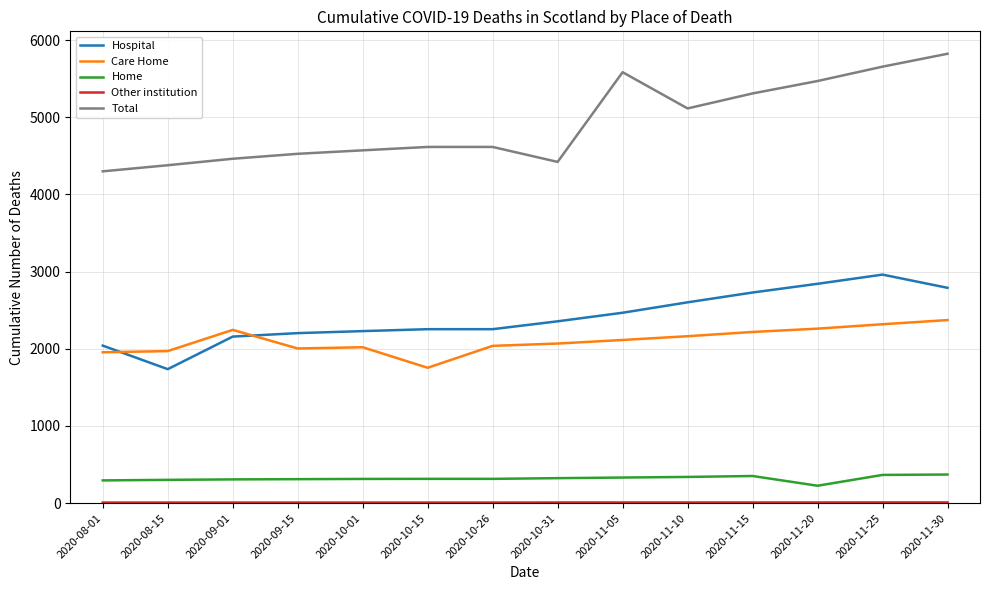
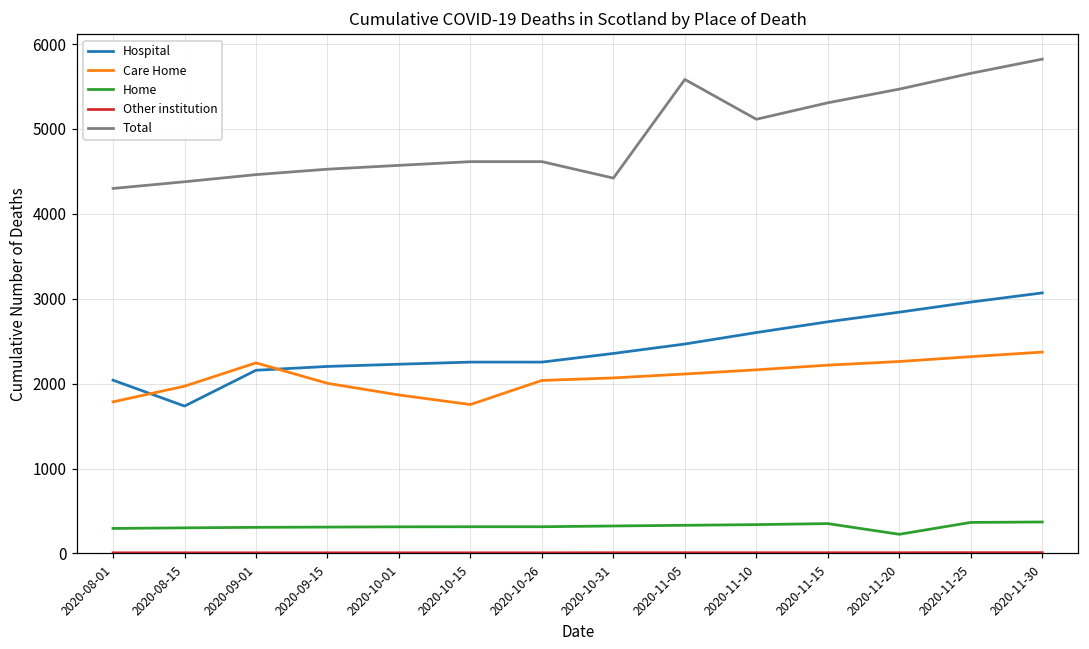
  {
    "Hospital": {
      "2020-08-01": 2000,
      "2020-08-15": 1700,
      "2020-09-01": 2200,
      "2020-09-15": 2200,
      "2020-10-01": 2200,
      "2020-10-15": 2300,
      "2020-10-26": 2300,
      "2020-10-31": 2400,
      "2020-11-05": 2500,
      "2020-11-10": 2600,
      "2020-11-15": 2700,
      "2020-11-20": 2800,
      "2020-11-25": 3000,
-     "2020-11-30": 2800
+     "2020-11-30": 3100
    },
    "Care Home": {
-     "2020-08-01": 2000,
+     "2020-08-01": 1800,
      "2020-08-15": 2000,
      "2020-09-01": 2200,
      "2020-09-15": 2000,
-     "2020-10-01": 2000,
+     "2020-10-01": 1900,
      "2020-10-15": 1800,
      "2020-10-26": 2000,
      "2020-10-31": 2100,
      "2020-11-05": 2100,
      "2020-11-10": 2200,
      "2020-11-15": 2200,
      "2020-11-20": 2300,
      "2020-11-25": 2300,
      "2020-11-30": 2400
    },
    "Home": {
      "2020-08-01": 300,
      "2020-08-15": 300,
      "2020-09-01": 300,
      "2020-09-15": 300,
      "2020-10-01": 300,
      "2020-10-15": 300,
      "2020-10-26": 300,
      "2020-10-31": 300,
      "2020-11-05": 300,
      "2020-11-10": 300,
      "2020-11-15": 400,
      "2020-11-20": 200,
      "2020-11-25": 400,
      "2020-11-30": 400
    },
    "Other institution": {
      "2020-08-01": 0,
      "2020-08-15": 0,
      "2020-09-01": 0,
      "2020-09-15": 0,
      "2020-10-01": 0,
      "2020-10-15": 0,
      "2020-10-26": 0,
      "2020-10-31": 0,
      "2020-11-05": 0,
      "2020-11-10": 0,
      "2020-11-15": 0,
      "2020-11-20": 0,
      "2020-11-25": 0,
      "2020-11-30": 0
    },
    "Total": {
      "2020-08-01": 4300,
      "2020-08-15": 4400,
      "2020-09-01": 4500,
      "2020-09-15": 4500,
      "2020-10-01": 4600,
      "2020-10-15": 4600,
      "2020-10-26": 4600,
      "2020-10-31": 4400,
      "2020-11-05": 5600,
      "2020-11-10": 5100,
      "2020-11-15": 5300,
      "2020-11-20": 5500,
      "2020-11-25": 5700,
      "2020-11-30": 5800
    }
  }
